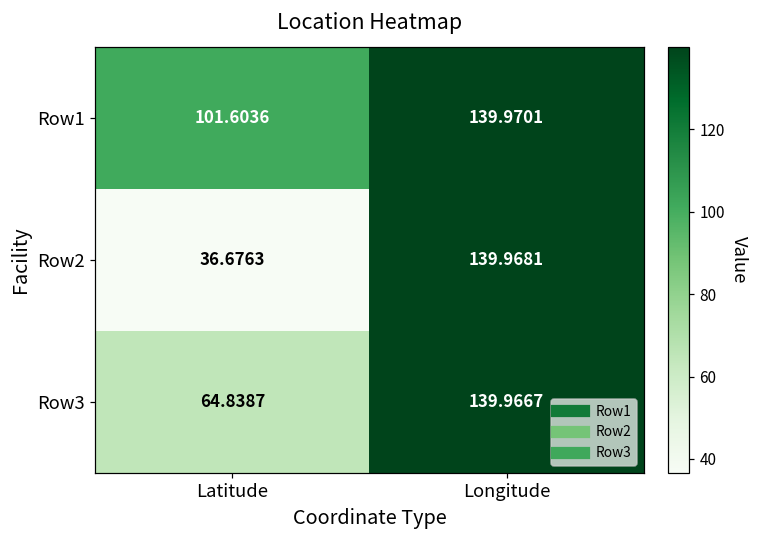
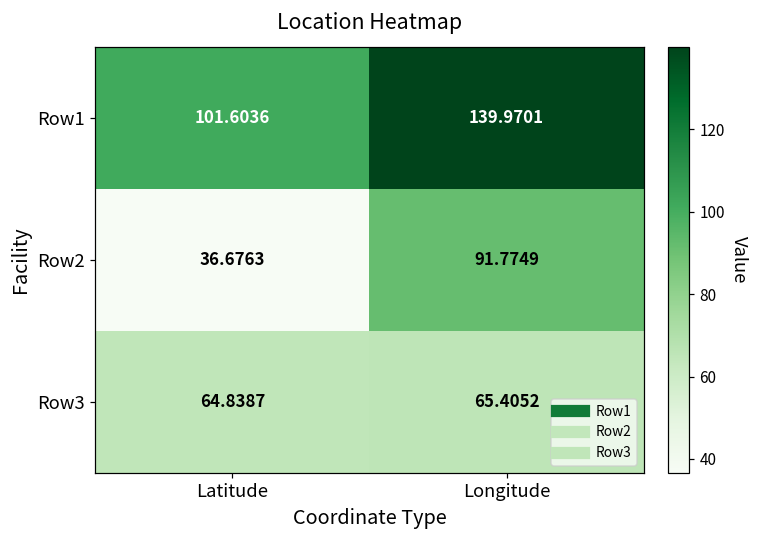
  {
    "Row1": {
      "Latitude": 101.6036,
      "Longitude": 139.9701
    },
    "Row2": {
      "Latitude": 36.6763,
-     "Longitude": 139.9681
+     "Longitude": 91.7749
    },
    "Row3": {
      "Latitude": 64.8387,
-     "Longitude": 139.9667
+     "Longitude": 65.4052
    }
  }
